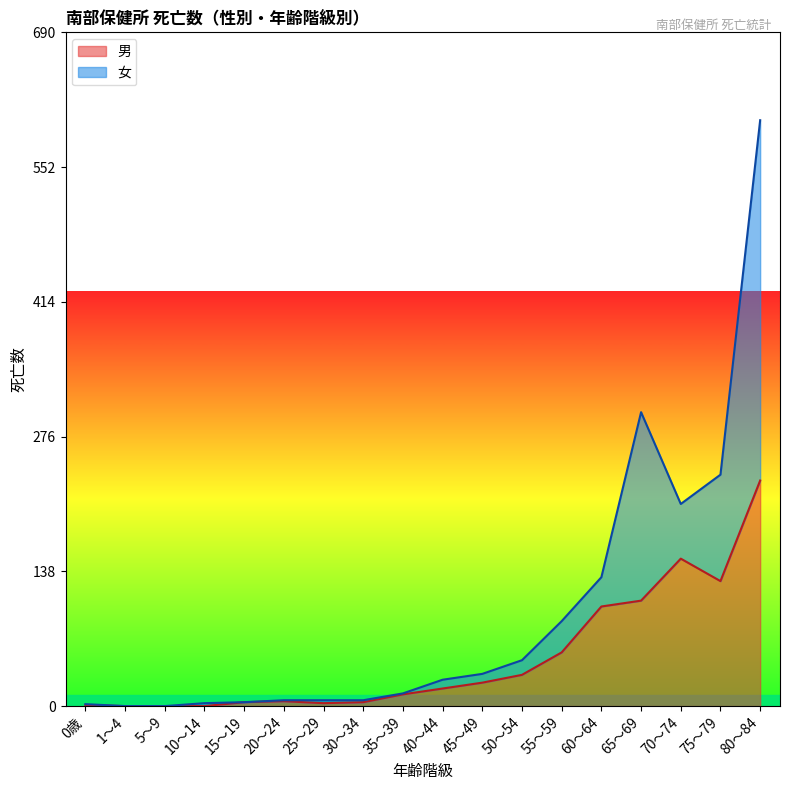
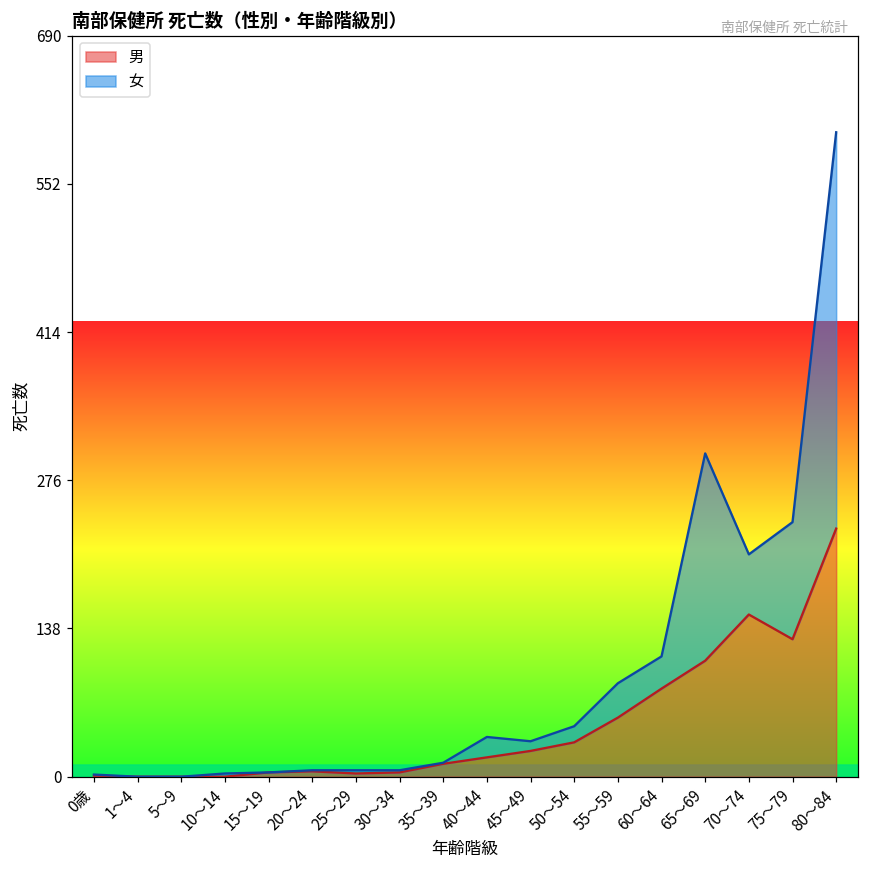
  {
    "男": {
      "40～44": 20,
      "45～49": 20,
      "50～54": 30,
      "55～59": 60,
-     "60～64": 100,
+     "60～64": 80,
      "65～69": 110,
      "70～74": 150,
      "75～79": 130,
      "80～84": 230
    },
    "女": {
-     "40～44": 10,
+     "40～44": 20,
      "45～49": 10,
      "50～54": 20,
      "55～59": 30,
      "60～64": 30,
      "65～69": 190,
      "70～74": 60,
      "75～79": 110,
      "80～84": 370
    }
  }
